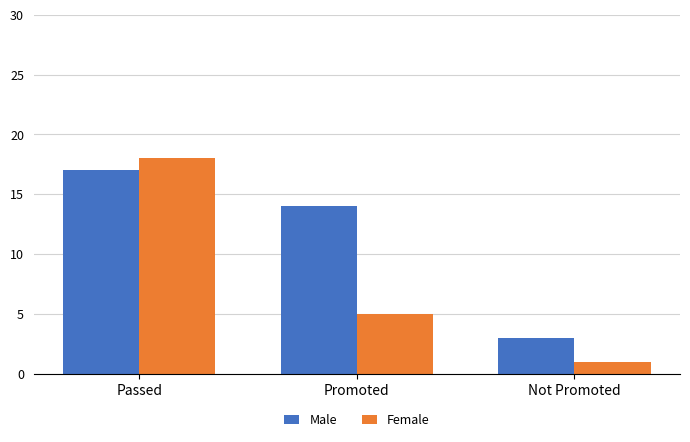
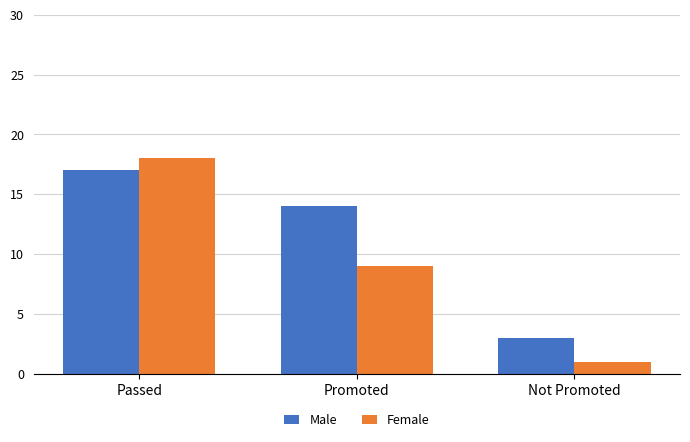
  {
    "Male": {
      "Passed": 17,
      "Promoted": 14,
      "Not Promoted": 3
    },
    "Female": {
      "Passed": 18,
-     "Promoted": 5,
+     "Promoted": 9,
      "Not Promoted": 1
    }
  }
